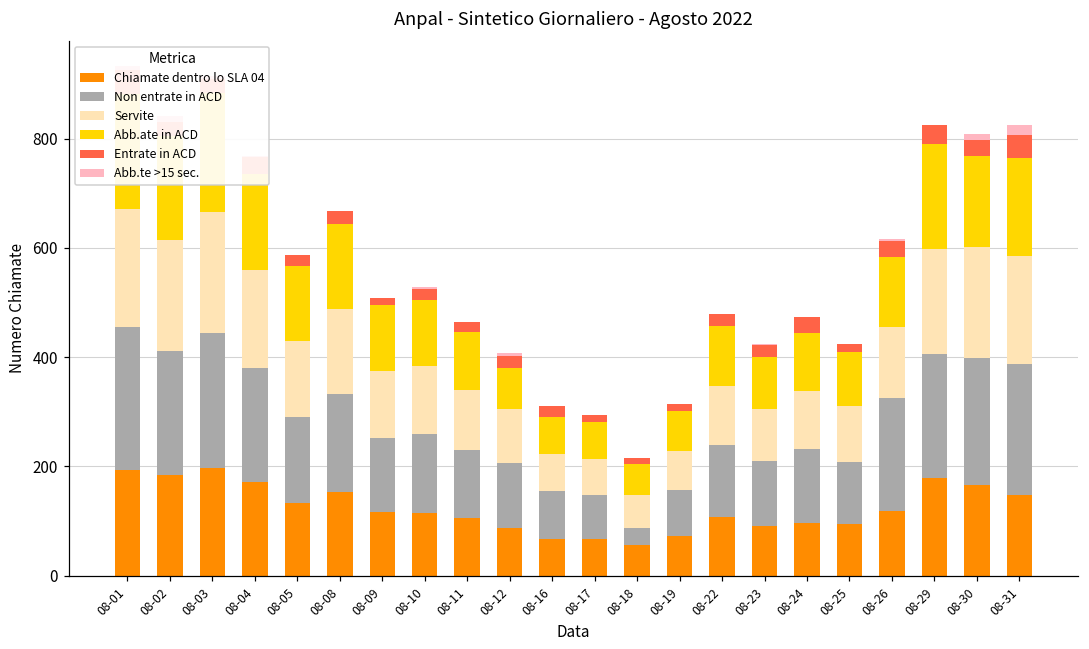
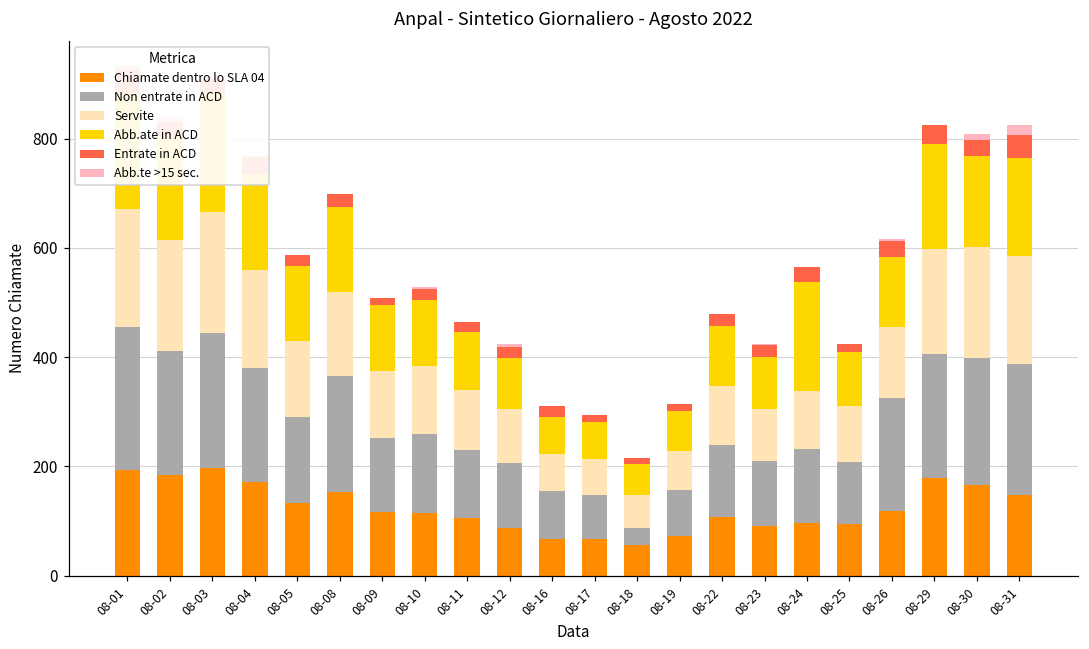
  {
    "Chiamate dentro lo SLA 04": {
      "08-01": 190,
      "08-02": 180,
      "08-03": 200,
      "08-04": 170,
      "08-05": 130,
      "08-08": 150,
      "08-09": 120,
      "08-10": 120,
      "08-11": 110,
      "08-12": 90,
      "08-16": 70,
      "08-17": 70,
      "08-18": 60,
      "08-19": 70,
      "08-22": 110,
      "08-23": 90,
      "08-24": 100,
      "08-25": 90,
      "08-26": 120,
      "08-29": 180,
      "08-30": 170,
      "08-31": 150
    },
    "Non entrate in ACD": {
      "08-01": 260,
      "08-02": 230,
      "08-03": 250,
      "08-04": 210,
      "08-05": 160,
-     "08-08": 180,
+     "08-08": 210,
      "08-09": 140,
      "08-10": 150,
      "08-11": 130,
      "08-12": 120,
      "08-16": 90,
      "08-17": 80,
      "08-18": 30,
      "08-19": 90,
      "08-22": 130,
      "08-23": 120,
      "08-24": 140,
      "08-25": 120,
      "08-26": 210,
      "08-29": 230,
      "08-30": 230,
      "08-31": 240
    },
    "Abb.ate in ACD": {
      "08-04": 180,
      "08-05": 140,
      "08-08": 160,
      "08-09": 120,
      "08-10": 120,
      "08-11": 110,
-     "08-12": 80,
+     "08-12": 90,
      "08-16": 70,
      "08-17": 70,
      "08-18": 60,
      "08-19": 70,
      "08-22": 110,
      "08-23": 90,
-     "08-24": 110,
+     "08-24": 200,
      "08-25": 100,
      "08-26": 130,
      "08-29": 190,
      "08-30": 170,
      "08-31": 180
    },
    "Entrate in ACD": {
      "08-05": 20,
      "08-08": 20,
      "08-09": 10,
      "08-10": 20,
      "08-11": 20,
      "08-12": 20,
      "08-16": 20,
      "08-17": 10,
      "08-18": 10,
      "08-19": 10,
      "08-22": 20,
      "08-23": 20,
      "08-24": 30,
      "08-25": 10,
      "08-26": 30,
      "08-29": 30,
      "08-30": 30,
      "08-31": 40
    }
  }
